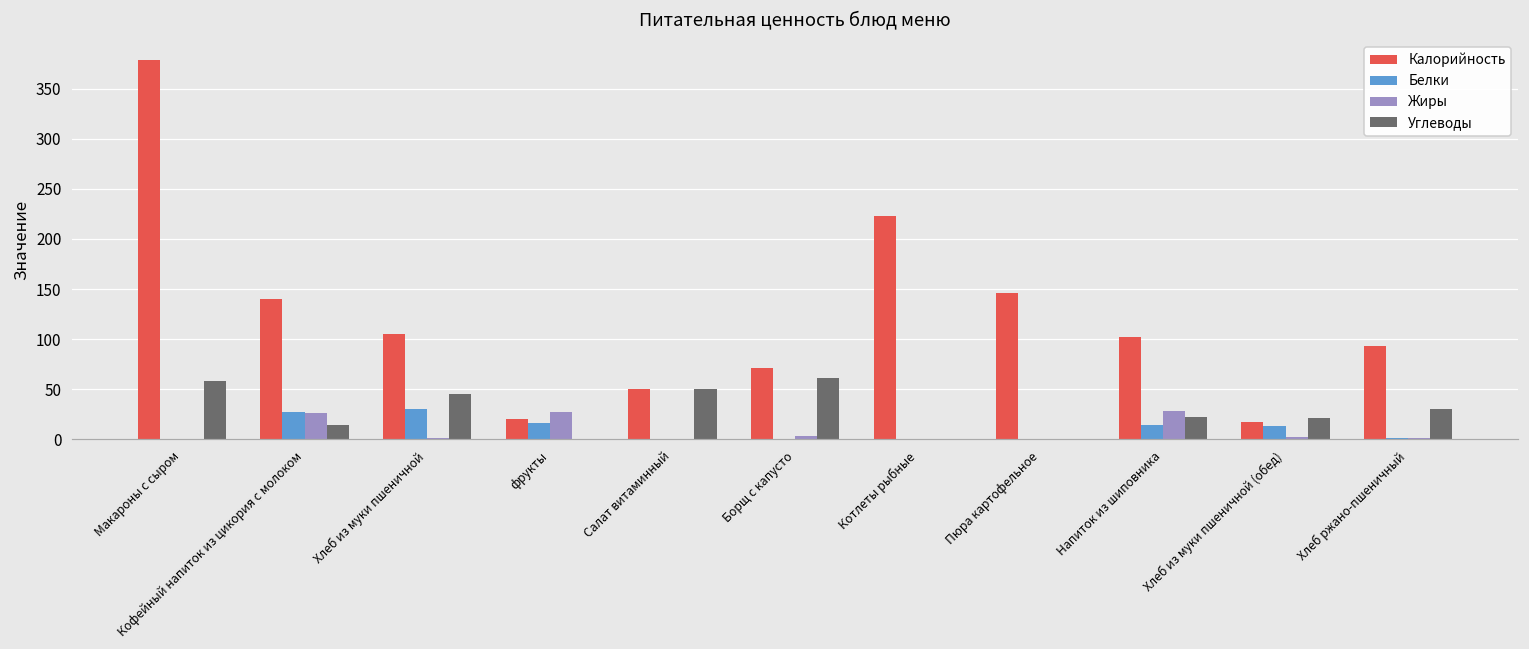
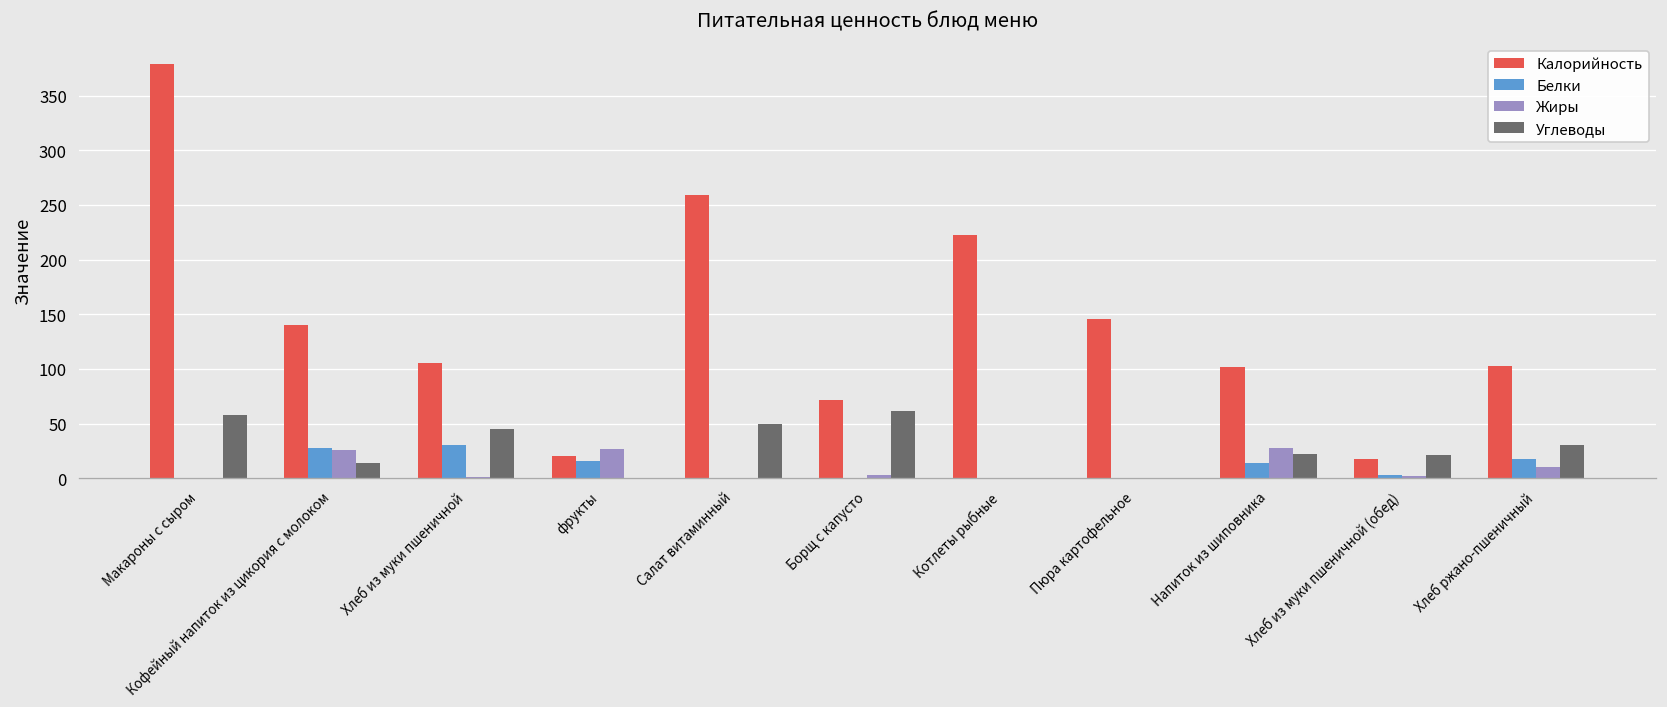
  {
    "Калорийность": {
      "Макароны с сыром": 380,
      "Кофейный напиток из цикория с молоком": 140,
      "Хлеб из муки пшеничной": 110,
      "фрукты": 20,
-     "Салат витаминный": 50,
+     "Салат витаминный": 260,
      "Борщ с капусто": 70,
      "Котлеты рыбные": 220,
      "Пюра картофельное": 150,
      "Напиток из шиповника": 100,
      "Хлеб из муки пшеничной (обед)": 20,
-     "Хлеб ржано-пшеничный": 90
+     "Хлеб ржано-пшеничный": 100
    },
    "Белки": {
      "Макароны с сыром": 0,
      "Кофейный напиток из цикория с молоком": 30,
      "Хлеб из муки пшеничной": 30,
      "фрукты": 20,
      "Борщ с капусто": 0,
      "Котлеты рыбные": 0,
      "Пюра картофельное": 0,
      "Напиток из шиповника": 10,
-     "Хлеб из муки пшеничной (обед)": 10,
-     "Хлеб ржано-пшеничный": 0
+     "Хлеб из муки пшеничной (обед)": 0,
+     "Хлеб ржано-пшеничный": 20
    },
    "Жиры": {
      "Макароны с сыром": 0,
      "Кофейный напиток из цикория с молоком": 30,
      "фрукты": 30,
      "Борщ с капусто": 0,
      "Котлеты рыбные": 0,
      "Пюра картофельное": 0,
      "Напиток из шиповника": 30,
-     "Хлеб ржано-пшеничный": 0
+     "Хлеб ржано-пшеничный": 10
    },
    "Углеводы": {
      "Макароны с сыром": 60,
      "Кофейный напиток из цикория с молоком": 10,
      "Хлеб из муки пшеничной": 50,
      "фрукты": 0,
      "Салат витаминный": 50,
      "Борщ с капусто": 60,
      "Котлеты рыбные": 0,
      "Пюра картофельное": 0,
      "Напиток из шиповника": 20,
      "Хлеб из муки пшеничной (обед)": 20,
      "Хлеб ржано-пшеничный": 30
    }
  }
